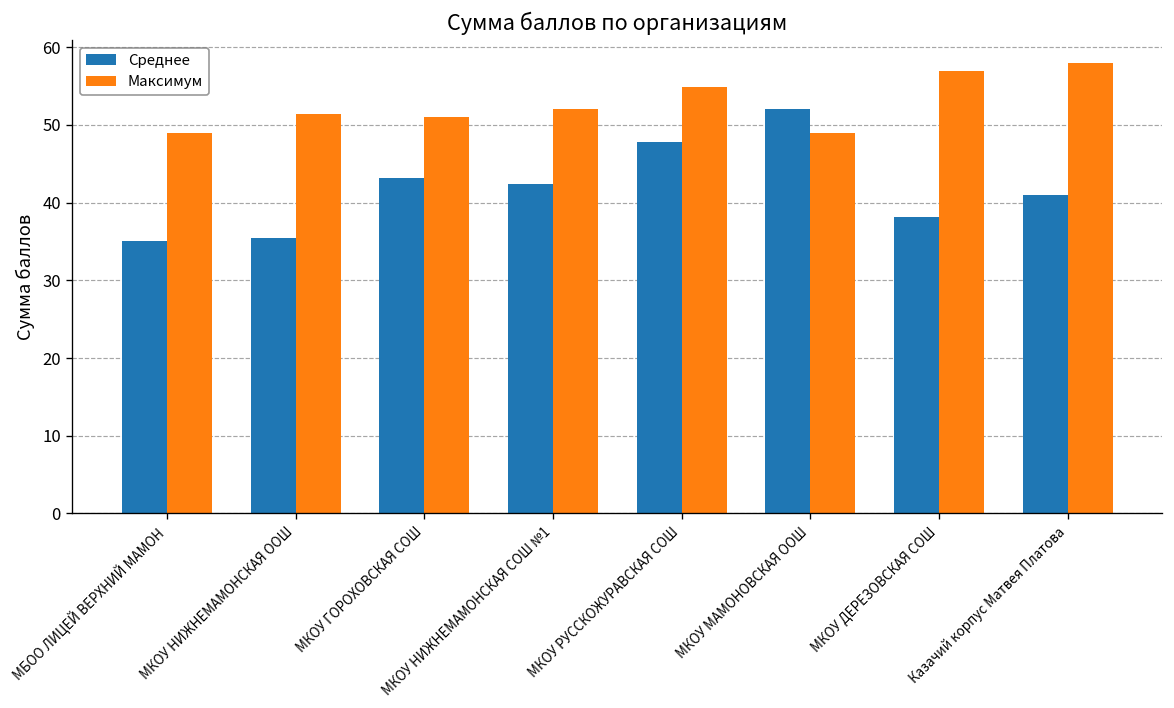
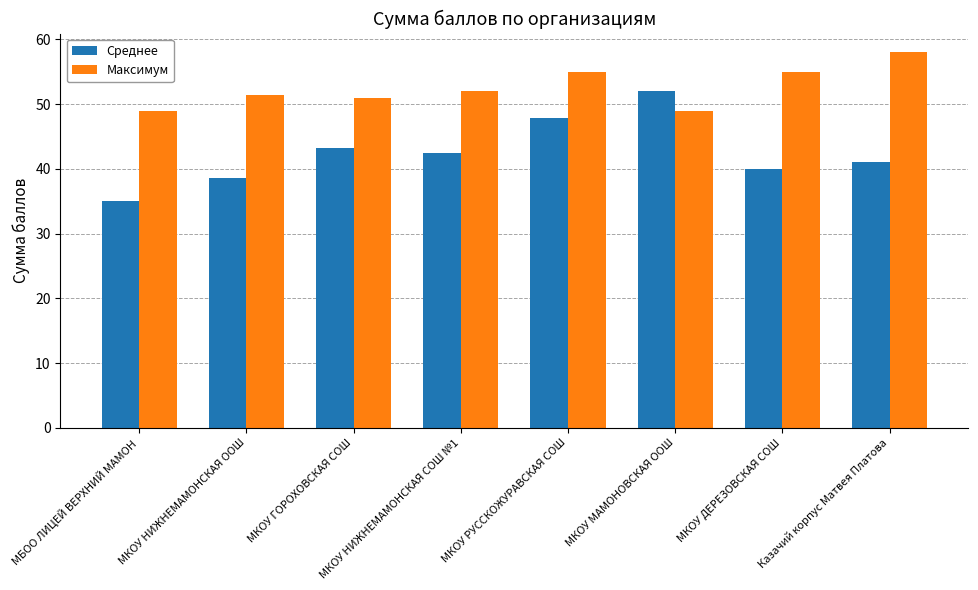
  {
    "Среднее": {
      "МБОО ЛИЦЕЙ ВЕРХНИЙ МАМОН": 35,
-     "МКОУ НИЖНЕМАМОНСКАЯ ООШ": 36,
+     "МКОУ НИЖНЕМАМОНСКАЯ ООШ": 39,
      "МКОУ ГОРОХОВСКАЯ СОШ": 43,
      "МКОУ НИЖНЕМАМОНСКАЯ СОШ №1": 42,
      "МКОУ РУССКОЖУРАВСКАЯ СОШ": 48,
      "МКОУ МАМОНОВСКАЯ ООШ": 52,
-     "МКОУ ДЕРЕЗОВСКАЯ СОШ": 38,
+     "МКОУ ДЕРЕЗОВСКАЯ СОШ": 40,
      "Казачий корпус Матвея Платова": 41
    },
    "Максимум": {
      "МБОО ЛИЦЕЙ ВЕРХНИЙ МАМОН": 49,
      "МКОУ НИЖНЕМАМОНСКАЯ ООШ": 51,
      "МКОУ ГОРОХОВСКАЯ СОШ": 51,
      "МКОУ НИЖНЕМАМОНСКАЯ СОШ №1": 52,
      "МКОУ РУССКОЖУРАВСКАЯ СОШ": 55,
      "МКОУ МАМОНОВСКАЯ ООШ": 49,
-     "МКОУ ДЕРЕЗОВСКАЯ СОШ": 57,
+     "МКОУ ДЕРЕЗОВСКАЯ СОШ": 55,
      "Казачий корпус Матвея Платова": 58
    }
  }
